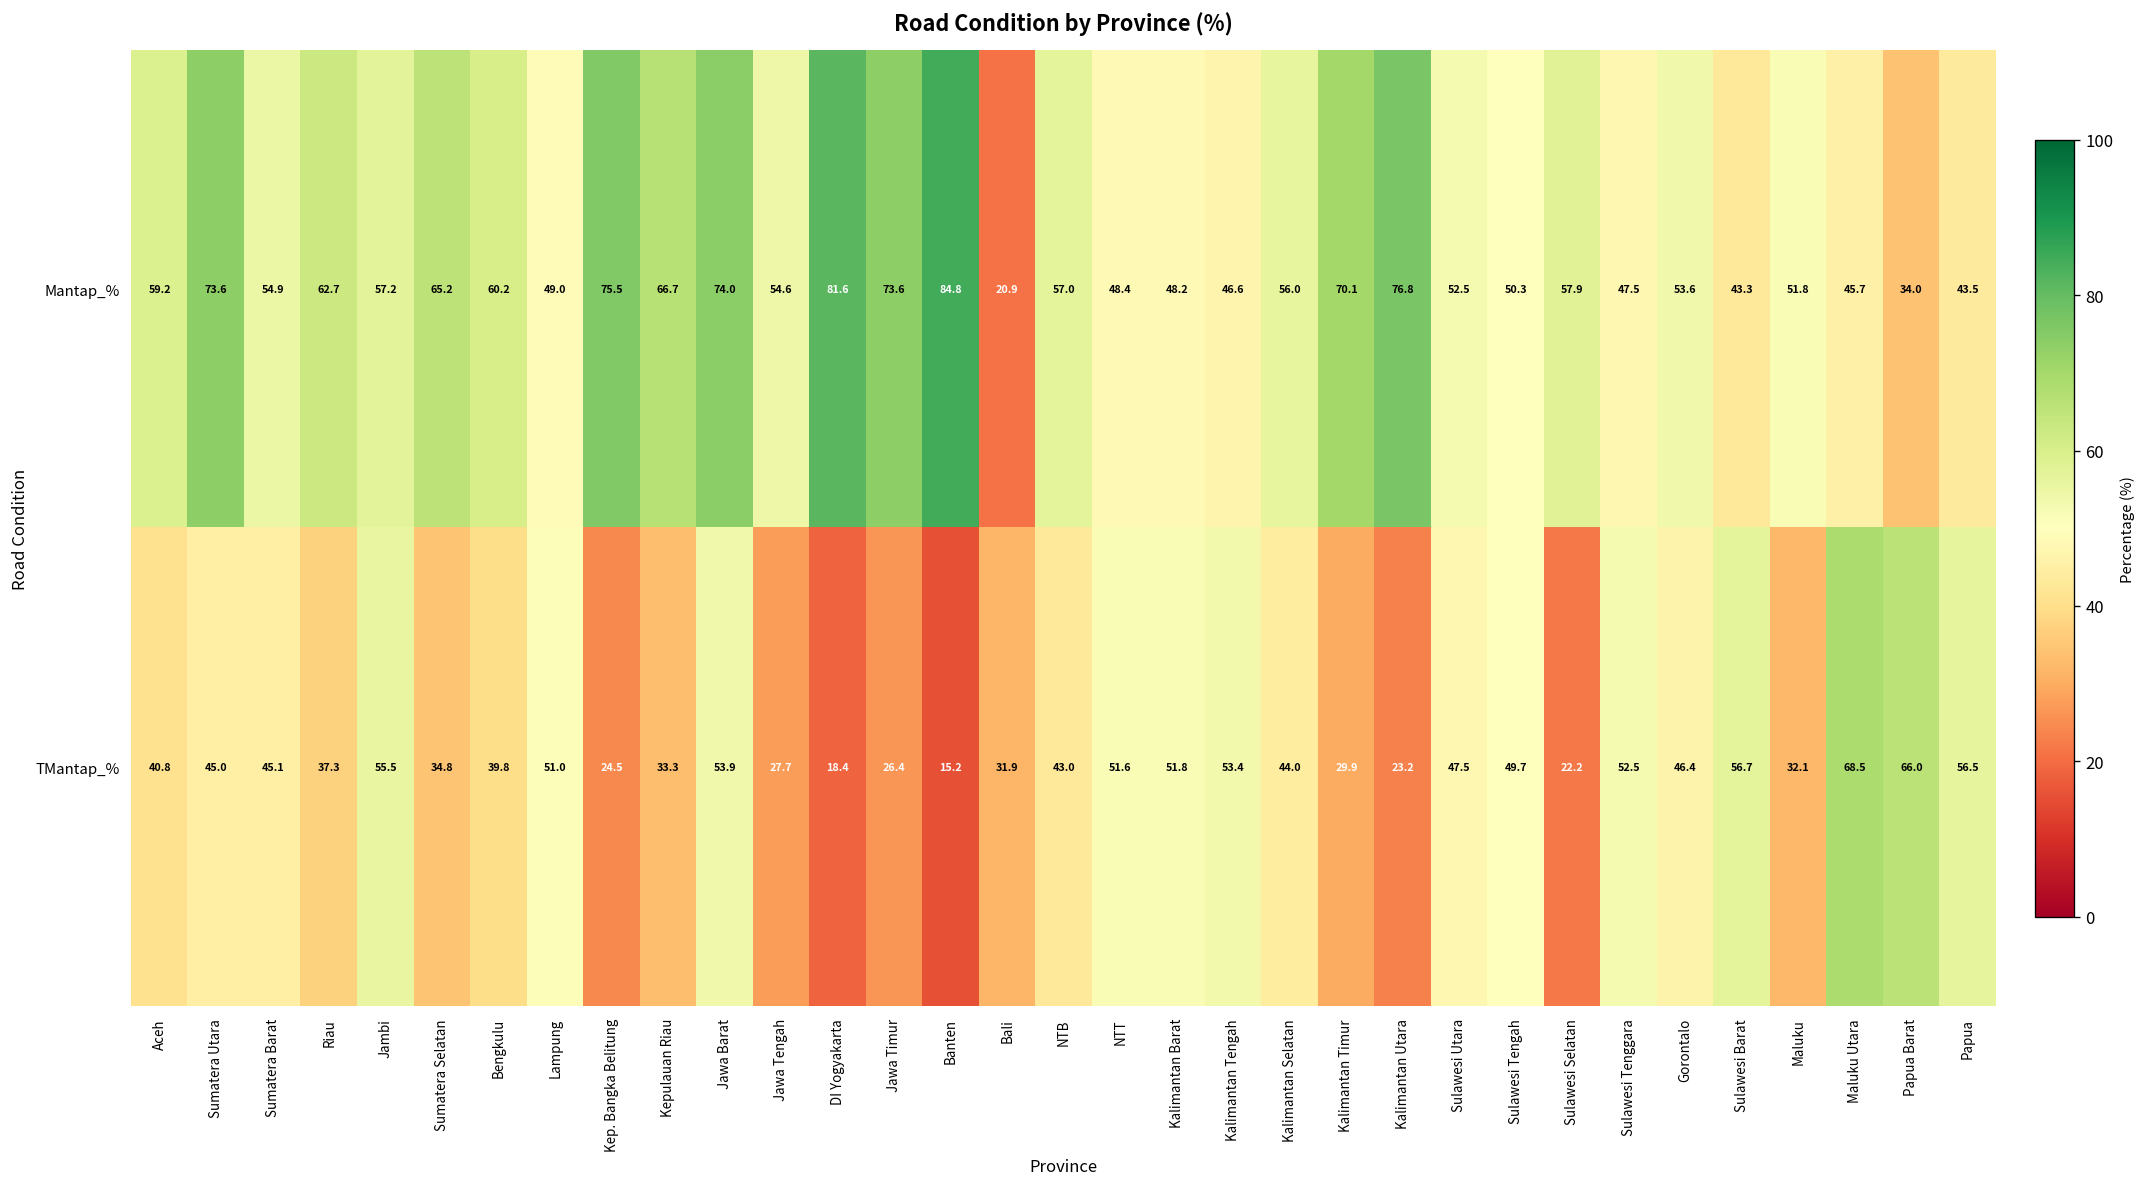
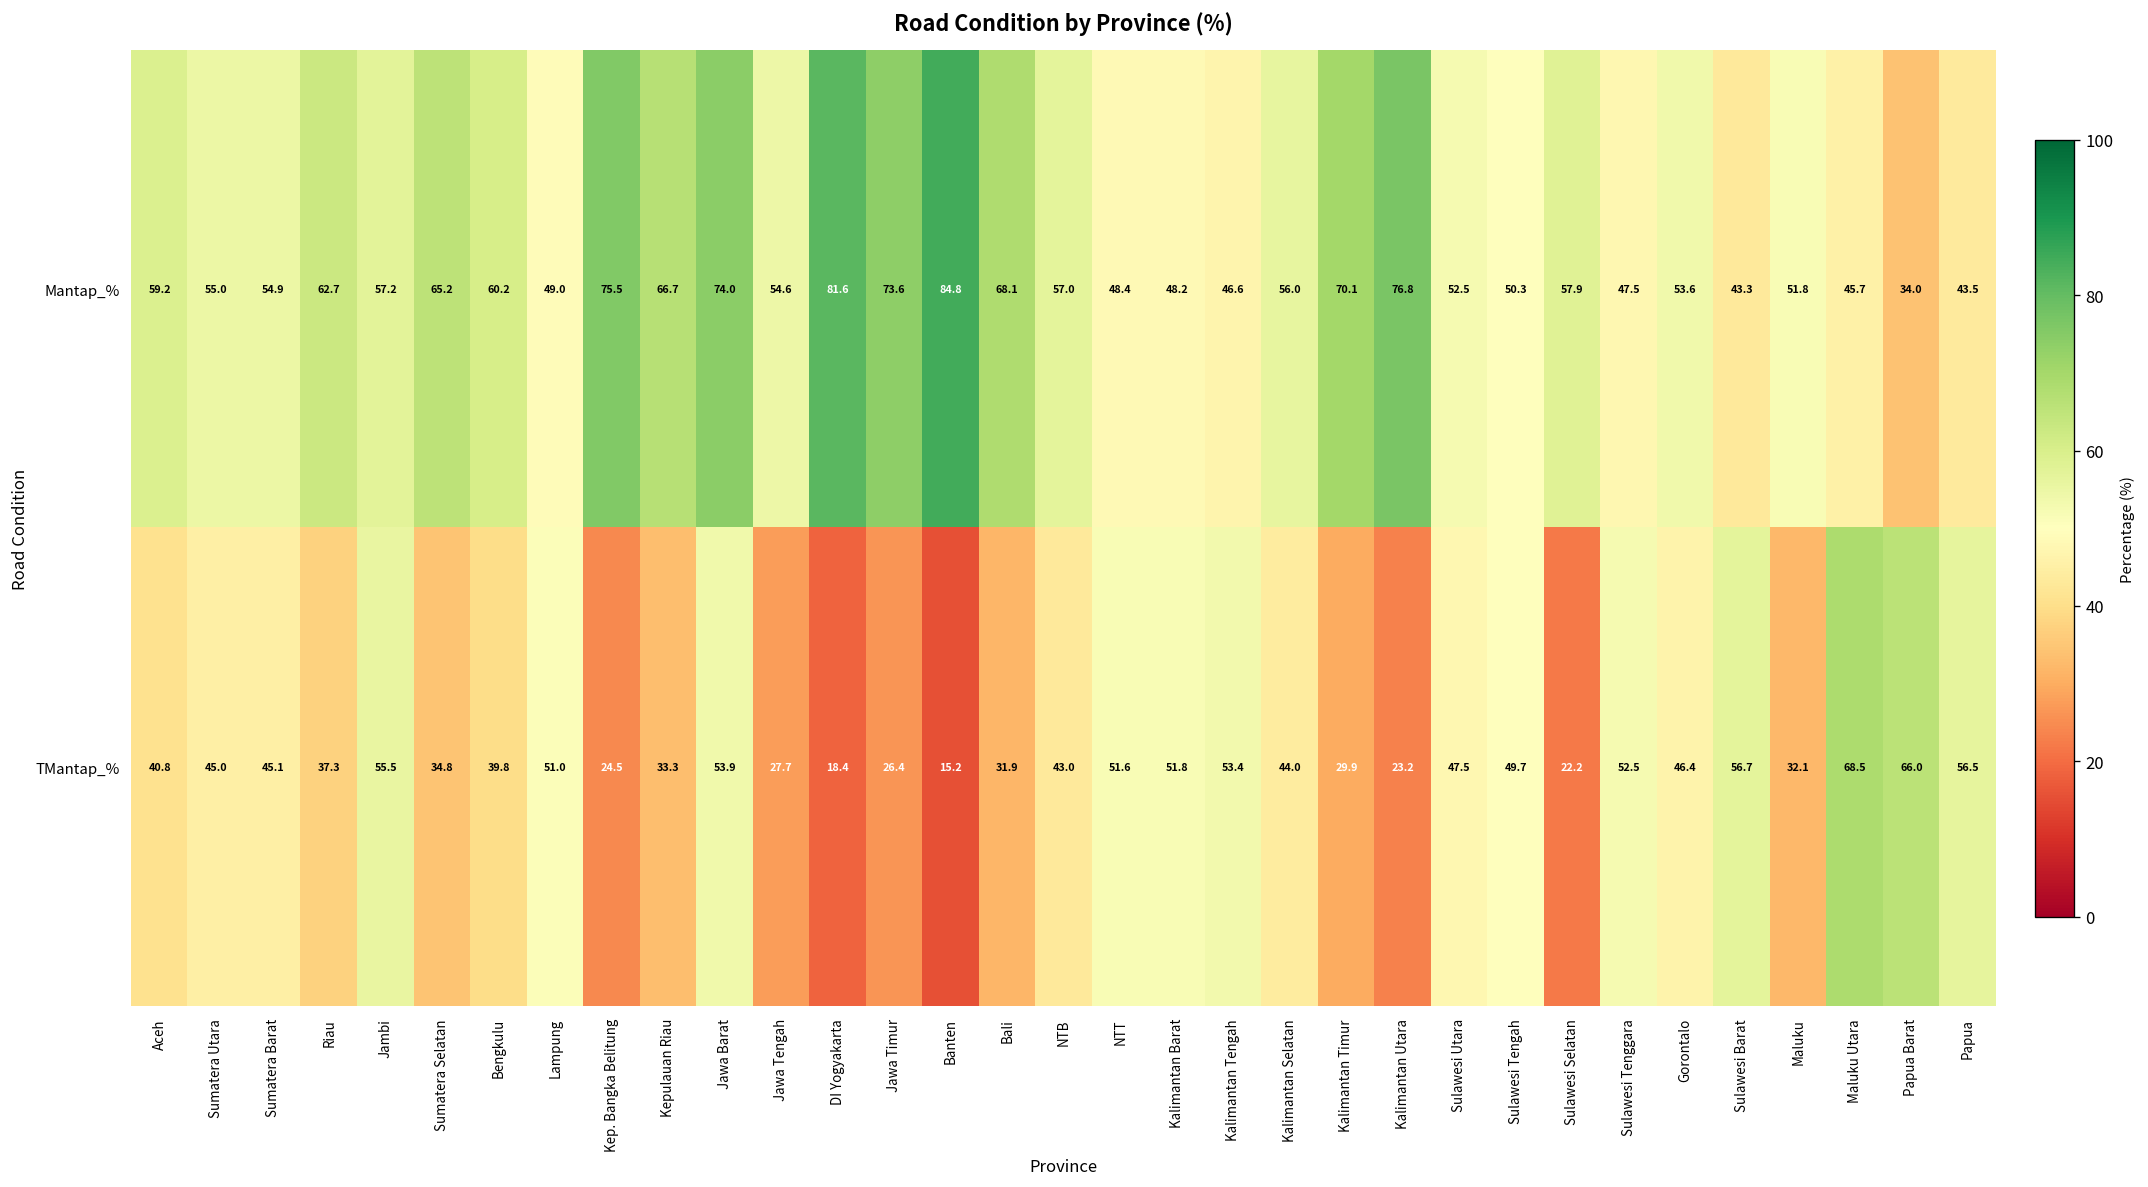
  {
    "Mantap_%": {
      "Aceh": 59.2,
-     "Sumatera Utara": 73.6,
+     "Sumatera Utara": 55.0,
      "Sumatera Barat": 54.9,
      "Riau": 62.7,
      "Jambi": 57.2,
      "Sumatera Selatan": 65.2,
      "Bengkulu": 60.2,
      "Lampung": 49.0,
      "Kep. Bangka Belitung": 75.5,
      "Kepulauan Riau": 66.7,
      "Jawa Barat": 74.0,
      "Jawa Tengah": 54.6,
      "DI Yogyakarta": 81.6,
      "Jawa Timur": 73.6,
      "Banten": 84.8,
-     "Bali": 20.9,
+     "Bali": 68.1,
      "NTB": 57.0,
      "NTT": 48.4,
      "Kalimantan Barat": 48.2,
      "Kalimantan Tengah": 46.6,
      "Kalimantan Selatan": 56.0,
      "Kalimantan Timur": 70.1,
      "Kalimantan Utara": 76.8,
      "Sulawesi Utara": 52.5,
      "Sulawesi Tengah": 50.3,
      "Sulawesi Selatan": 57.9,
      "Sulawesi Tenggara": 47.5,
      "Gorontalo": 53.6,
      "Sulawesi Barat": 43.3,
      "Maluku": 51.8,
      "Maluku Utara": 45.7,
      "Papua Barat": 34.0,
      "Papua": 43.5
    },
    "TMantap_%": {
      "Aceh": 40.8,
      "Sumatera Utara": 45.0,
      "Sumatera Barat": 45.1,
      "Riau": 37.3,
      "Jambi": 55.5,
      "Sumatera Selatan": 34.8,
      "Bengkulu": 39.8,
      "Lampung": 51.0,
      "Kep. Bangka Belitung": 24.5,
      "Kepulauan Riau": 33.3,
      "Jawa Barat": 53.9,
      "Jawa Tengah": 27.7,
      "DI Yogyakarta": 18.4,
      "Jawa Timur": 26.4,
      "Banten": 15.2,
      "Bali": 31.9,
      "NTB": 43.0,
      "NTT": 51.6,
      "Kalimantan Barat": 51.8,
      "Kalimantan Tengah": 53.4,
      "Kalimantan Selatan": 44.0,
      "Kalimantan Timur": 29.9,
      "Kalimantan Utara": 23.2,
      "Sulawesi Utara": 47.5,
      "Sulawesi Tengah": 49.7,
      "Sulawesi Selatan": 22.2,
      "Sulawesi Tenggara": 52.5,
      "Gorontalo": 46.4,
      "Sulawesi Barat": 56.7,
      "Maluku": 32.1,
      "Maluku Utara": 68.5,
      "Papua Barat": 66.0,
      "Papua": 56.5
    }
  }
